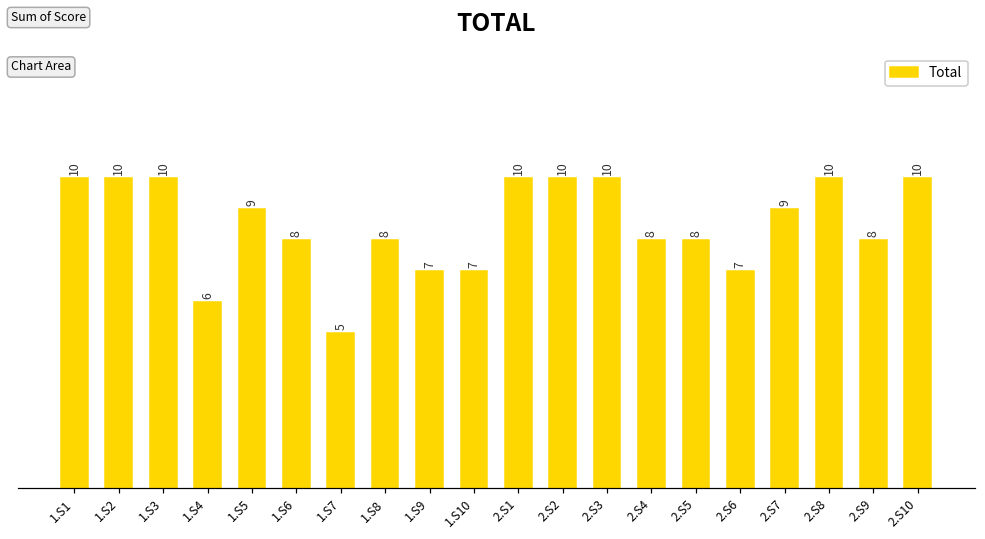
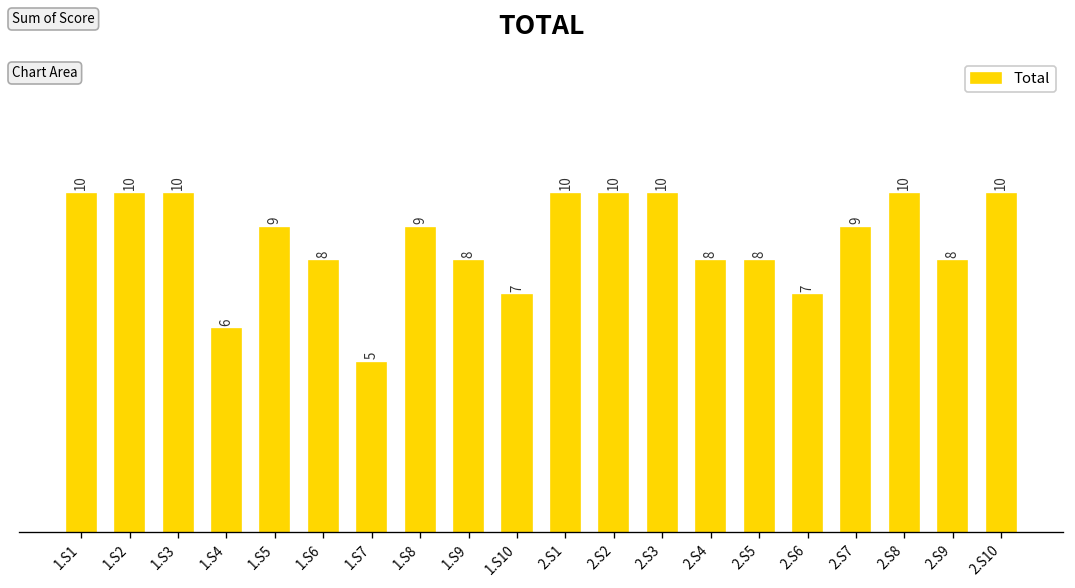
  {
    "1.S1": 10,
    "1.S2": 10,
    "1.S3": 10,
    "1.S4": 6,
    "1.S5": 9,
    "1.S6": 8,
    "1.S7": 5,
-   "1.S8": 8,
-   "1.S9": 7,
+   "1.S8": 9,
+   "1.S9": 8,
    "1.S10": 7,
    "2.S1": 10,
    "2.S2": 10,
    "2.S3": 10,
    "2.S4": 8,
    "2.S5": 8,
    "2.S6": 7,
    "2.S7": 9,
    "2.S8": 10,
    "2.S9": 8,
    "2.S10": 10
  }
